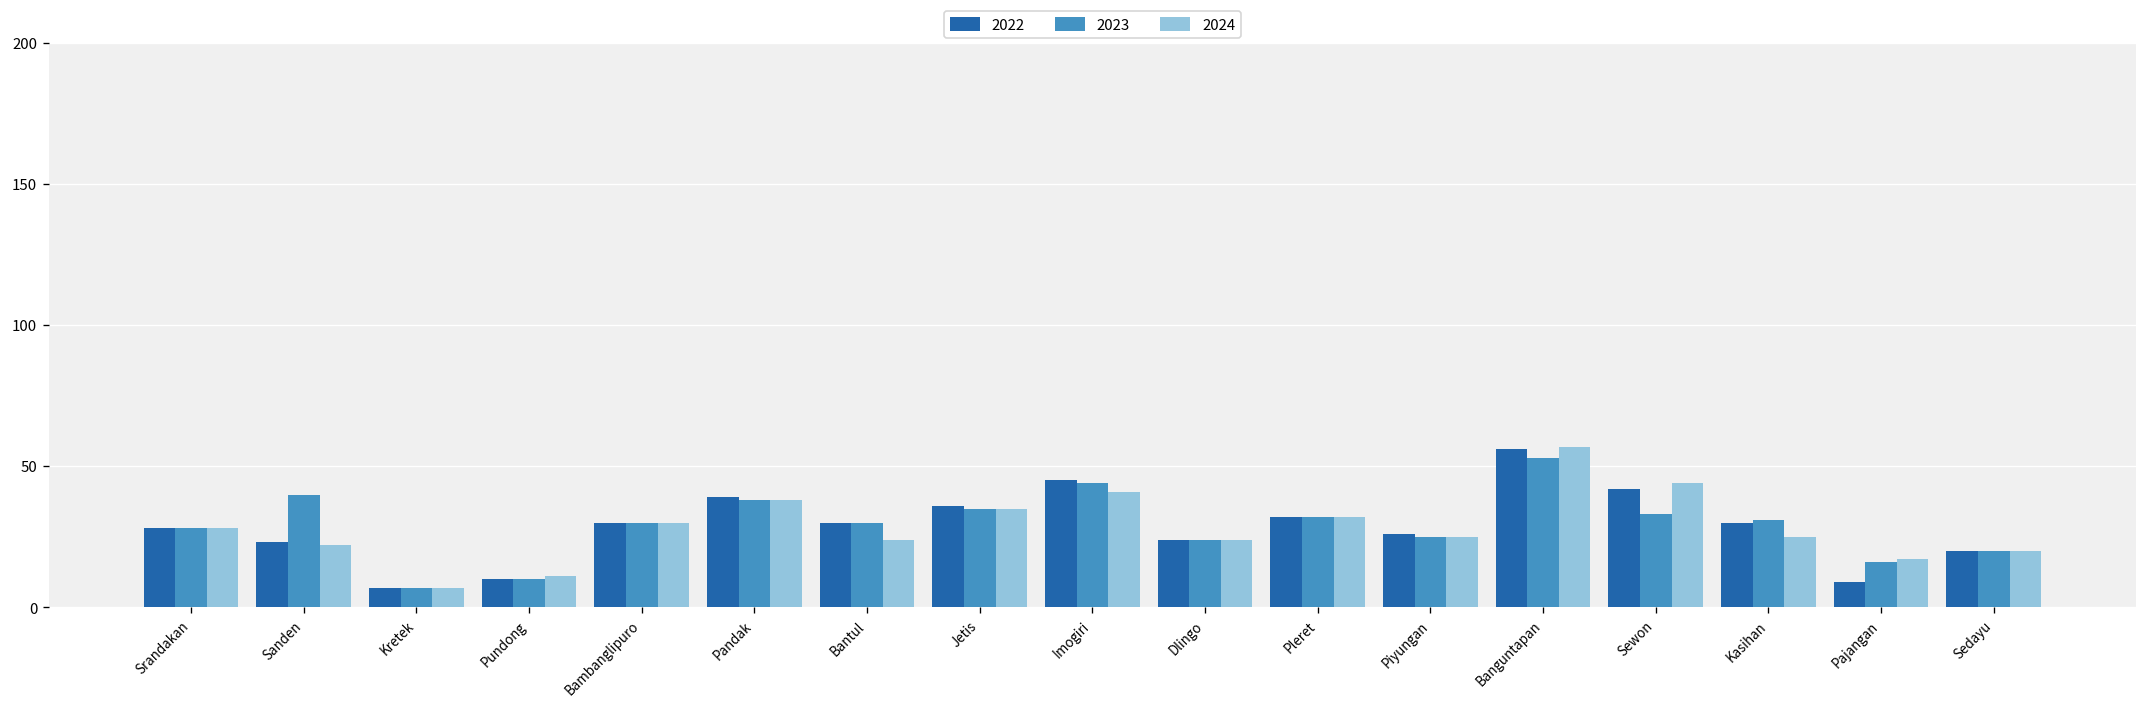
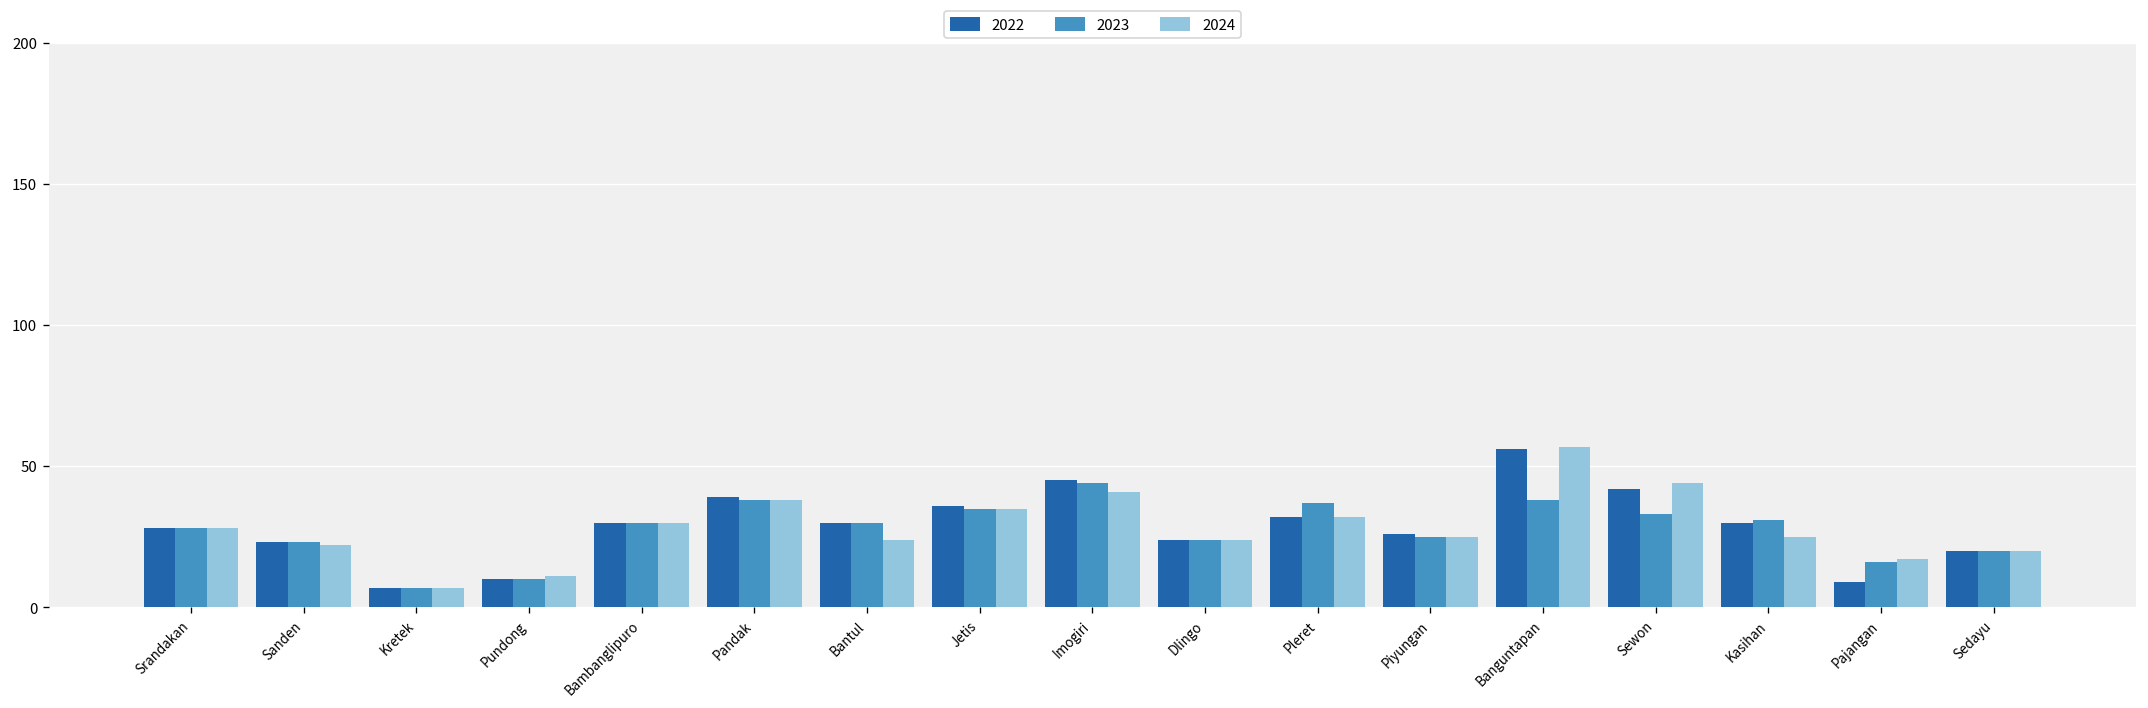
  {
    "2022": {
      "Srandakan": 28,
      "Sanden": 23,
      "Kretek": 7,
      "Pundong": 10,
      "Bambanglipuro": 30,
      "Pandak": 39,
      "Bantul": 30,
      "Jetis": 36,
      "Imogiri": 45,
      "Dlingo": 24,
      "Pleret": 32,
      "Piyungan": 26,
      "Banguntapan": 56,
      "Sewon": 42,
      "Kasihan": 30,
      "Pajangan": 9,
      "Sedayu": 20
    },
    "2023": {
      "Srandakan": 28,
-     "Sanden": 40,
+     "Sanden": 23,
      "Kretek": 7,
      "Pundong": 10,
      "Bambanglipuro": 30,
      "Pandak": 38,
      "Bantul": 30,
      "Jetis": 35,
      "Imogiri": 44,
      "Dlingo": 24,
-     "Pleret": 32,
+     "Pleret": 37,
      "Piyungan": 25,
-     "Banguntapan": 53,
+     "Banguntapan": 38,
      "Sewon": 33,
      "Kasihan": 31,
      "Pajangan": 16,
      "Sedayu": 20
    },
    "2024": {
      "Srandakan": 28,
      "Sanden": 22,
      "Kretek": 7,
      "Pundong": 11,
      "Bambanglipuro": 30,
      "Pandak": 38,
      "Bantul": 24,
      "Jetis": 35,
      "Imogiri": 41,
      "Dlingo": 24,
      "Pleret": 32,
      "Piyungan": 25,
      "Banguntapan": 57,
      "Sewon": 44,
      "Kasihan": 25,
      "Pajangan": 17,
      "Sedayu": 20
    }
  }
